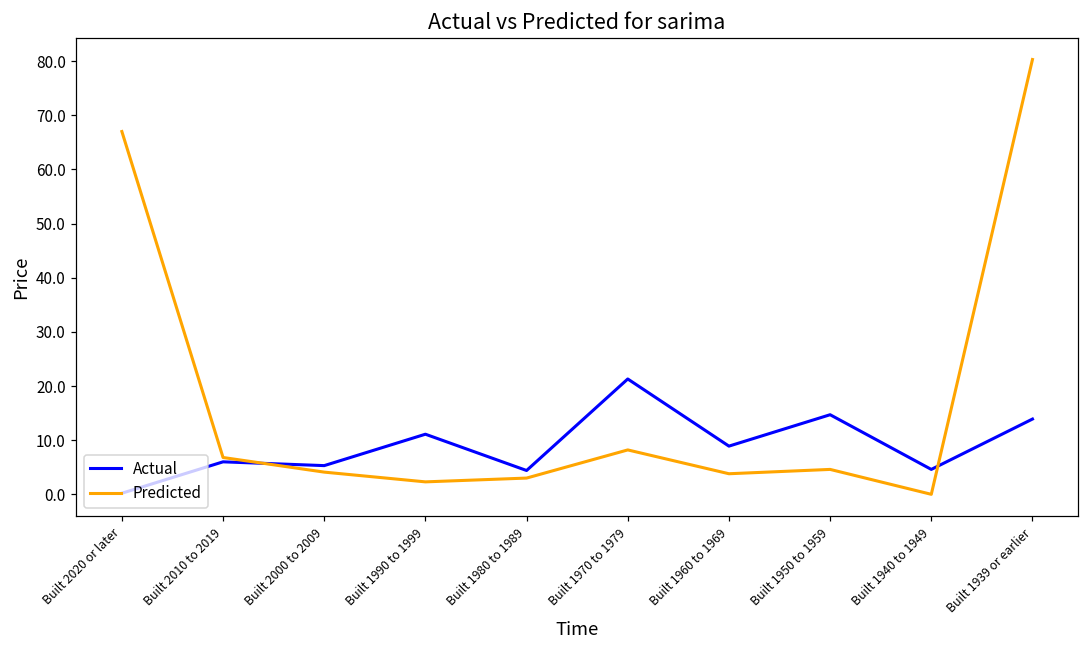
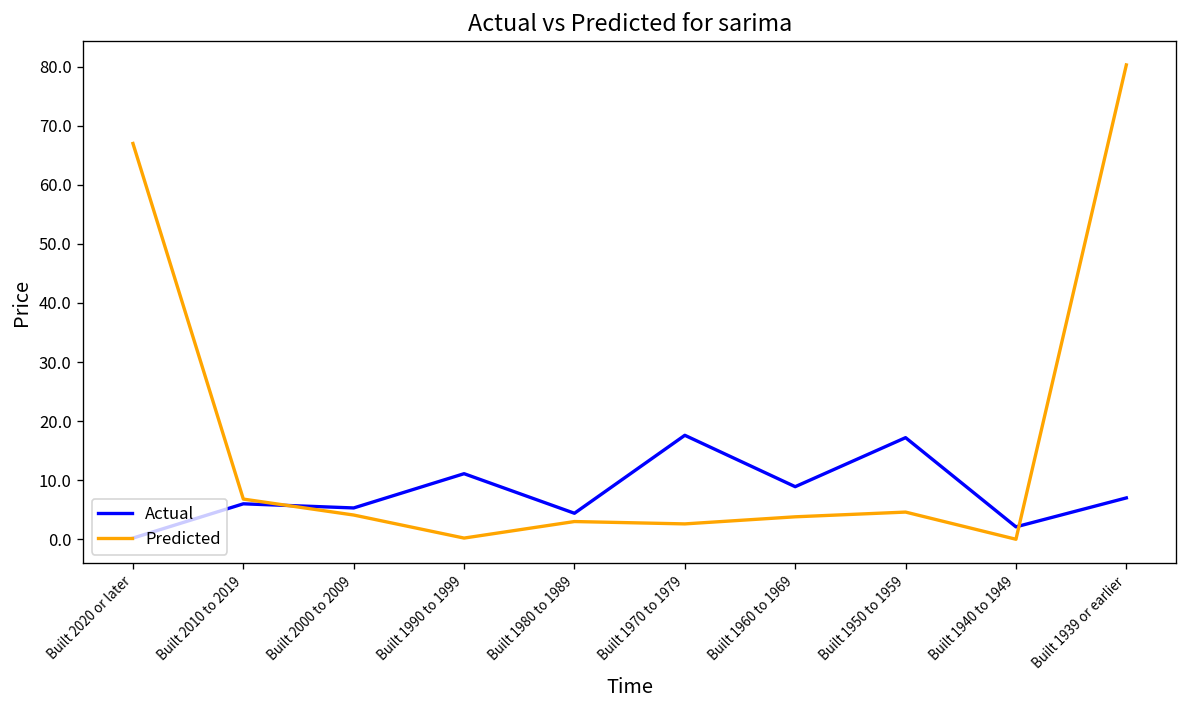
  {
    "Actual": {
      "Built 2010 to 2019": 6,
      "Built 2000 to 2009": 5,
      "Built 1990 to 1999": 11,
      "Built 1980 to 1989": 4,
-     "Built 1970 to 1979": 21,
+     "Built 1970 to 1979": 18,
      "Built 1960 to 1969": 9,
-     "Built 1950 to 1959": 15,
-     "Built 1940 to 1949": 5,
-     "Built 1939 or earlier": 14
+     "Built 1950 to 1959": 17,
+     "Built 1940 to 1949": 2,
+     "Built 1939 or earlier": 7
    },
    "Predicted": {
      "Built 2020 or later": 67,
      "Built 2010 to 2019": 7,
      "Built 2000 to 2009": 4,
-     "Built 1990 to 1999": 2,
+     "Built 1990 to 1999": 0,
      "Built 1980 to 1989": 3,
-     "Built 1970 to 1979": 8,
+     "Built 1970 to 1979": 3,
      "Built 1960 to 1969": 4,
      "Built 1950 to 1959": 5,
      "Built 1940 to 1949": 0,
      "Built 1939 or earlier": 80
    }
  }
